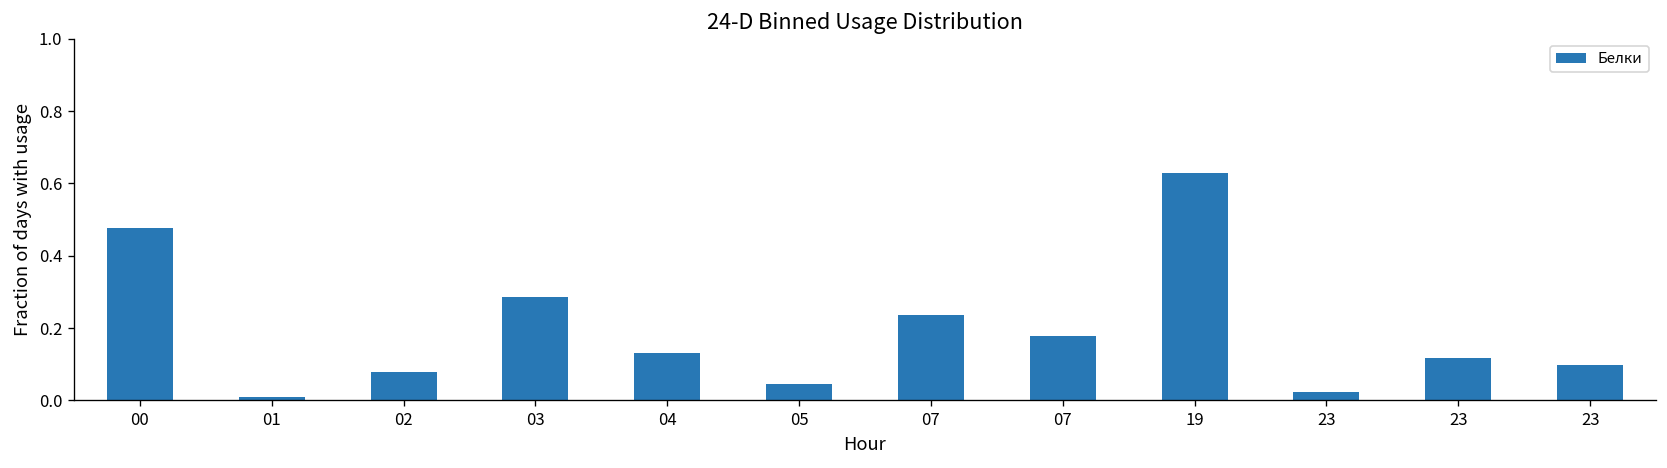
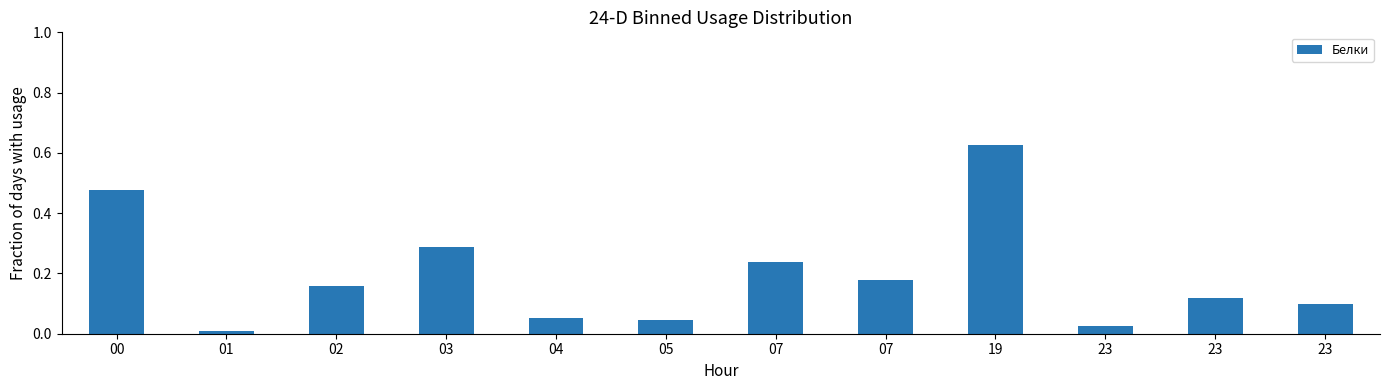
  {
    "00": 0.48,
    "01": 0.01,
-   "02": 0.08,
+   "02": 0.16,
    "03": 0.29,
-   "04": 0.13,
+   "04": 0.05,
    "05": 0.04,
    "19": 0.63
  }
